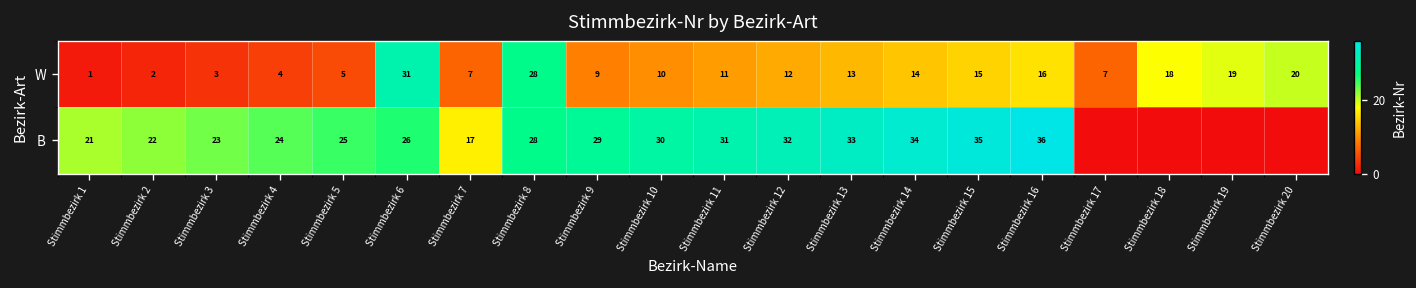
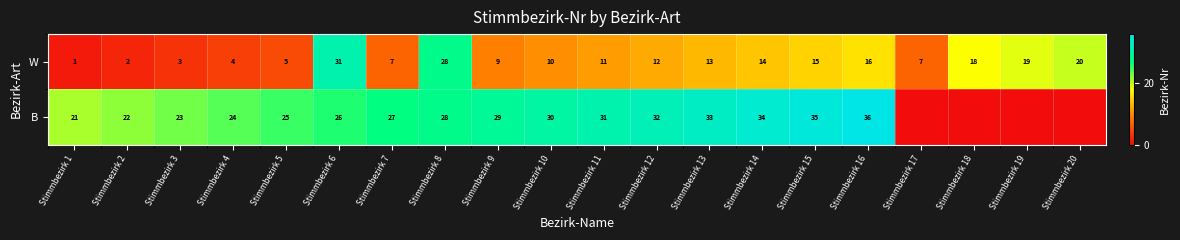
  {
    "W": {
      "Stimmbezirk 1": 1,
      "Stimmbezirk 2": 2,
      "Stimmbezirk 3": 3,
      "Stimmbezirk 4": 4,
      "Stimmbezirk 5": 5,
      "Stimmbezirk 6": 31,
      "Stimmbezirk 7": 7,
      "Stimmbezirk 8": 28,
      "Stimmbezirk 9": 9,
      "Stimmbezirk 10": 10,
      "Stimmbezirk 11": 11,
      "Stimmbezirk 12": 12,
      "Stimmbezirk 13": 13,
      "Stimmbezirk 14": 14,
      "Stimmbezirk 15": 15,
      "Stimmbezirk 16": 16,
      "Stimmbezirk 17": 7,
      "Stimmbezirk 18": 18,
      "Stimmbezirk 19": 19,
      "Stimmbezirk 20": 20
    },
    "B": {
      "Stimmbezirk 1": 21,
      "Stimmbezirk 2": 22,
      "Stimmbezirk 3": 23,
      "Stimmbezirk 4": 24,
      "Stimmbezirk 5": 25,
      "Stimmbezirk 6": 26,
-     "Stimmbezirk 7": 17,
+     "Stimmbezirk 7": 27,
      "Stimmbezirk 8": 28,
      "Stimmbezirk 9": 29,
      "Stimmbezirk 10": 30,
      "Stimmbezirk 11": 31,
      "Stimmbezirk 12": 32,
      "Stimmbezirk 13": 33,
      "Stimmbezirk 14": 34,
      "Stimmbezirk 15": 35,
      "Stimmbezirk 16": 36
    }
  }
